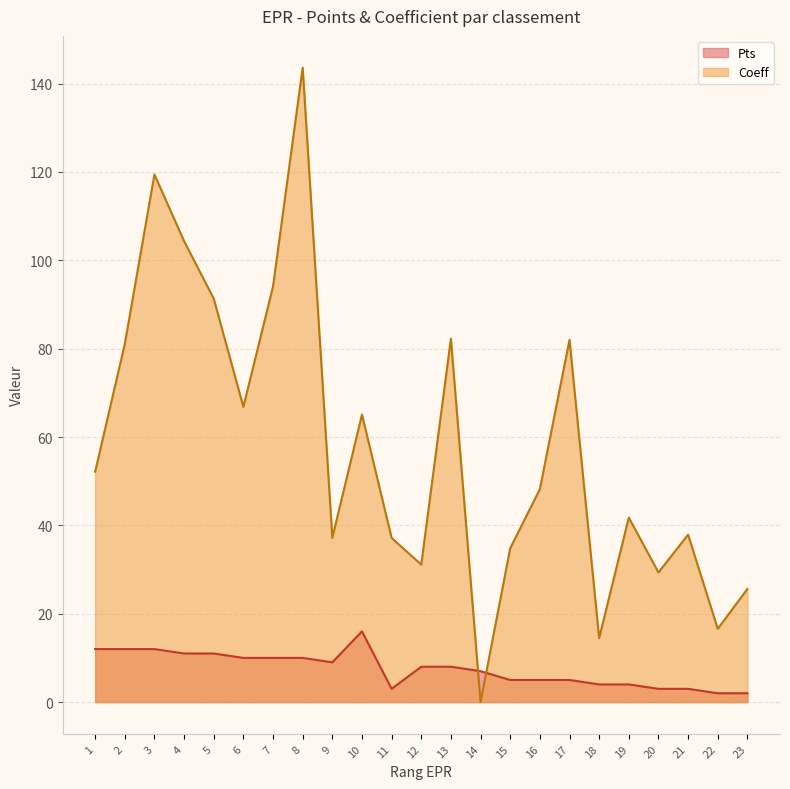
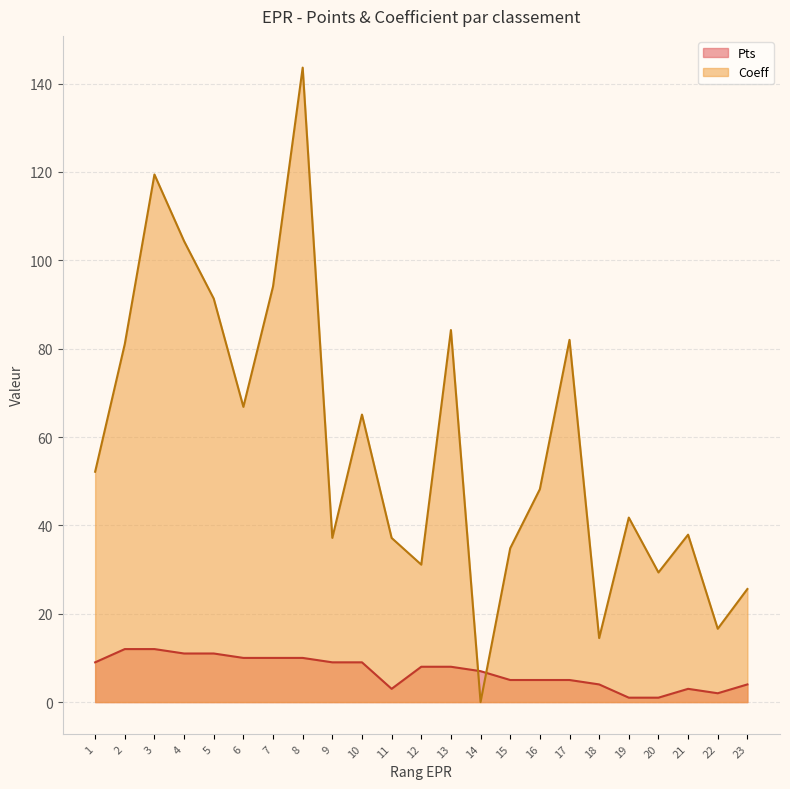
  {
    "Pts": {
-     "1": 12,
+     "1": 9,
      "2": 12,
      "3": 12,
      "4": 11,
      "5": 11,
      "6": 10,
      "7": 10,
      "8": 10,
      "9": 9,
-     "10": 16,
+     "10": 9,
      "11": 3,
      "12": 8,
      "13": 8,
      "14": 7,
      "15": 5,
      "16": 5,
      "17": 5,
      "18": 4,
-     "19": 4,
-     "20": 3,
+     "19": 1,
+     "20": 1,
      "21": 3,
      "22": 2,
-     "23": 2
+     "23": 4
    },
    "Coeff": {
      "1": 52,
      "2": 81,
      "3": 119,
      "4": 104,
      "5": 91,
      "6": 67,
      "7": 94,
      "8": 144,
      "9": 37,
      "10": 65,
      "11": 37,
      "12": 31,
-     "13": 82,
+     "13": 84,
      "14": 0,
      "15": 35,
      "16": 48,
      "17": 82,
      "18": 14,
      "19": 42,
      "20": 29,
      "21": 38,
      "22": 17,
      "23": 26
    }
  }
